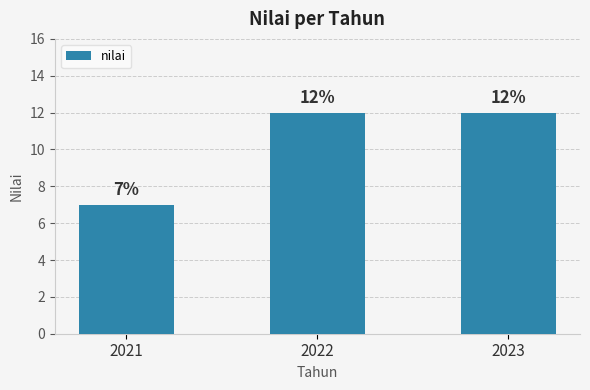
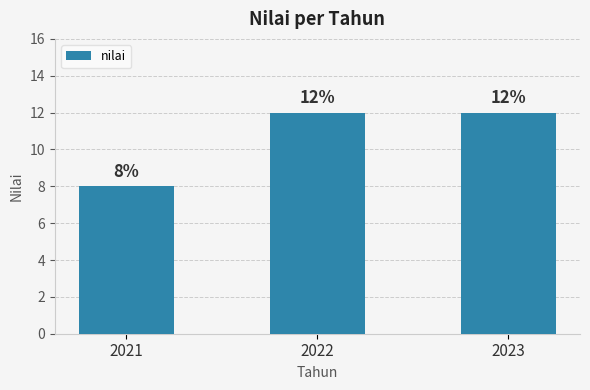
  {
-   "2021": "7%",
+   "2021": "8%",
    "2022": "12%",
    "2023": "12%"
  }
